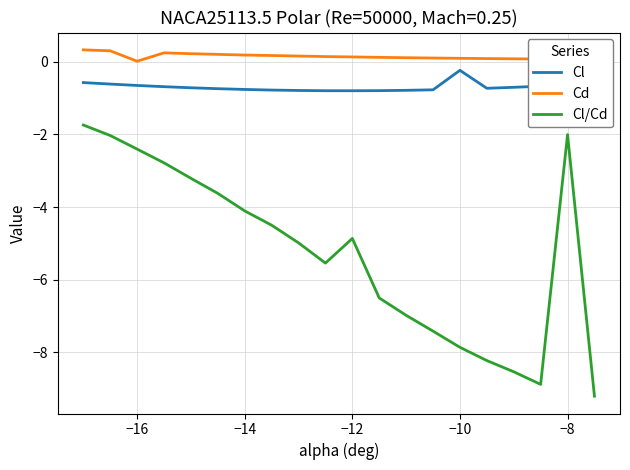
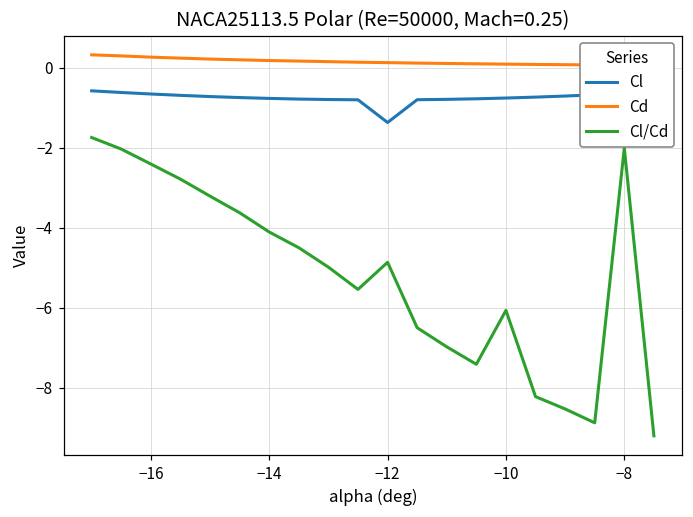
  {
    "Cl": {
      "−16": -0.7,
      "−14": -0.8,
-     "−12": -0.8,
-     "−10": -0.2
+     "−12": -1.4,
+     "−10": -0.8
    },
    "Cd": {
-     "−16": 0.0,
+     "−16": 0.3,
      "−14": 0.2,
      "−12": 0.1,
      "−10": 0.1
    },
    "Cl/Cd": {
      "−16": -2.4,
      "−14": -4.1,
      "−12": -4.9,
-     "−10": -7.9,
+     "−10": -6.1,
      "−8": -2.0
    }
  }
